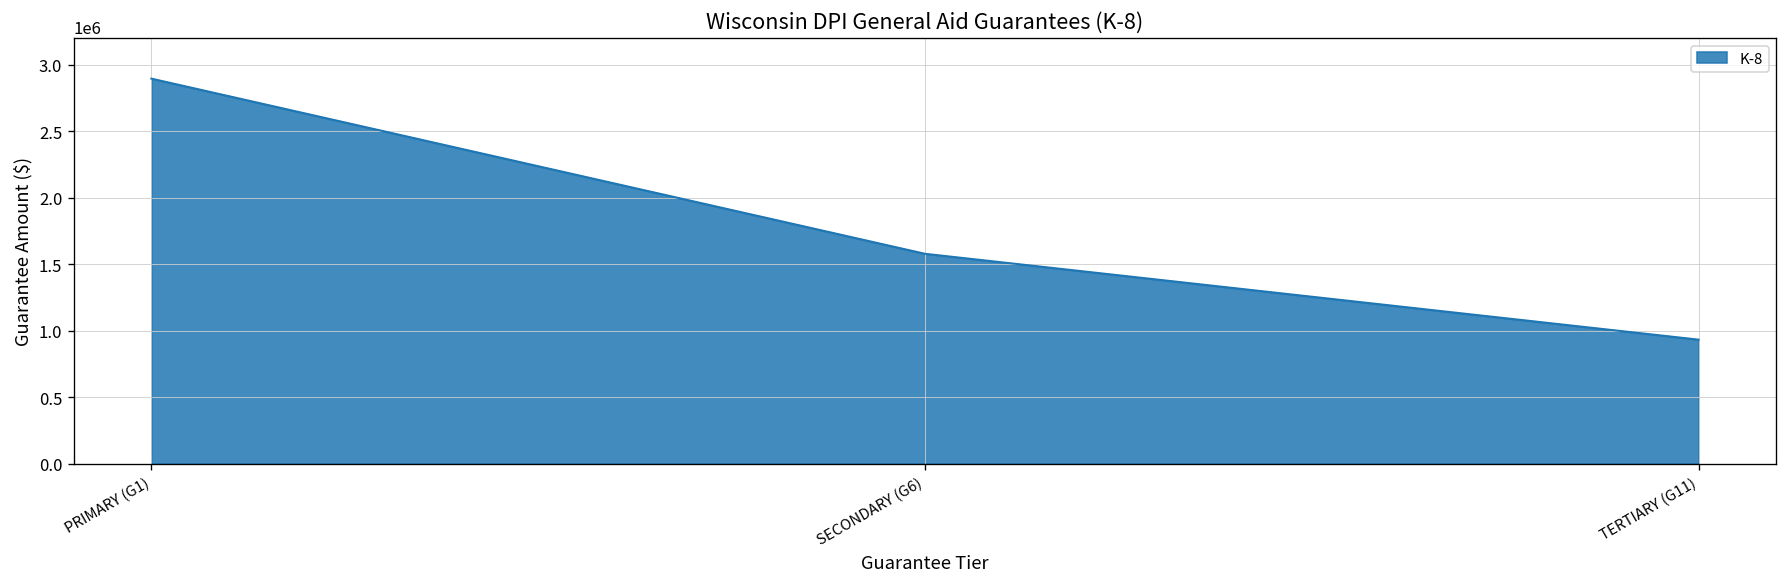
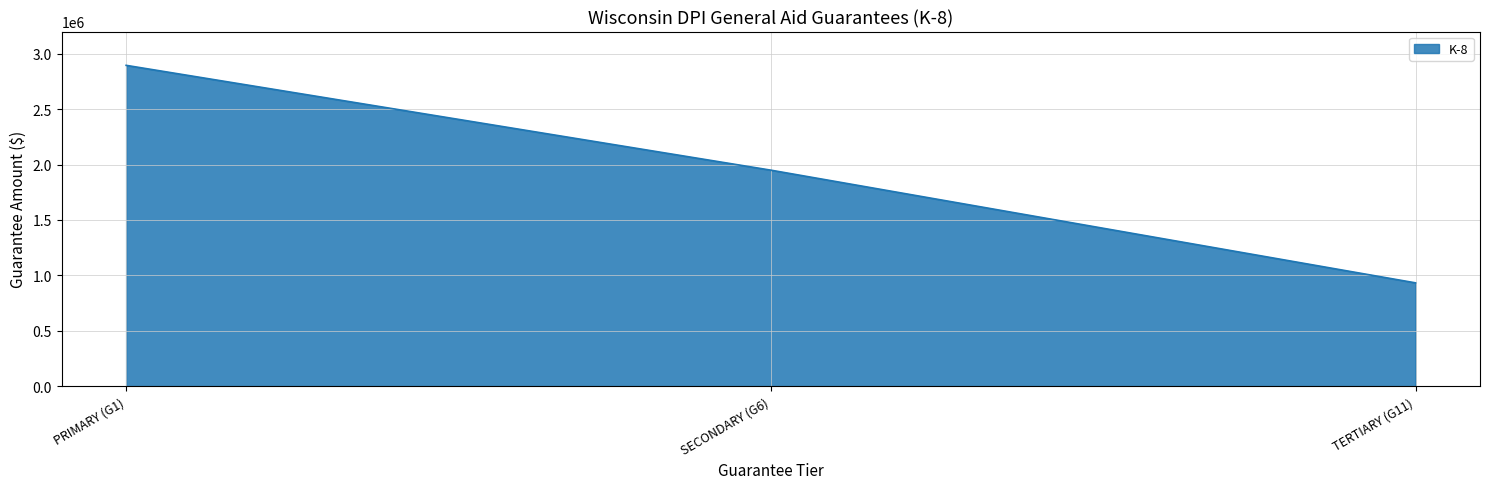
  {
    "PRIMARY (G1)": 2900000,
-   "SECONDARY (G6)": 1580000,
+   "SECONDARY (G6)": 1950000,
    "TERTIARY (G11)": 930000
  }
